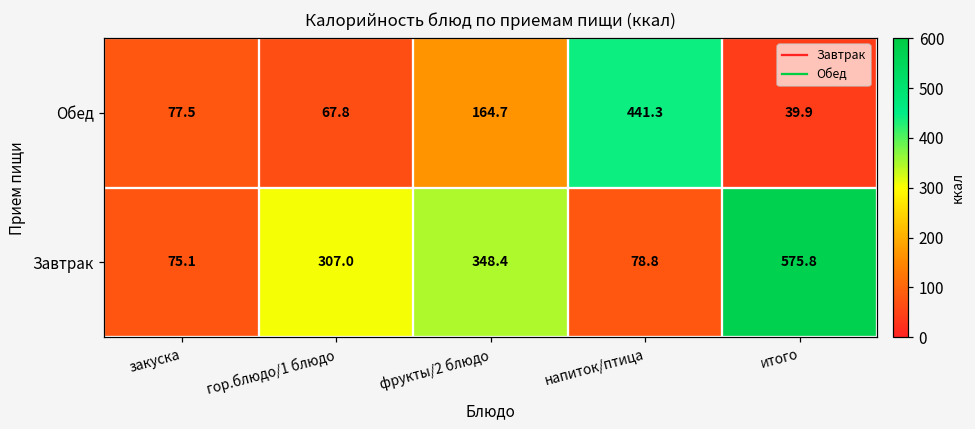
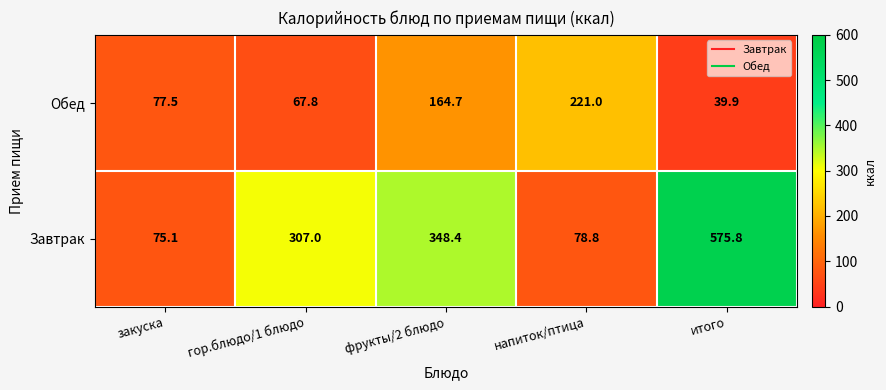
  {
    "Обед": {
      "закуска": 77.5,
      "гор.блюдо/1 блюдо": 67.8,
      "фрукты/2 блюдо": 164.7,
-     "напиток/птица": 441.3,
+     "напиток/птица": 221.0,
      "итого": 39.9
    },
    "Завтрак": {
      "закуска": 75.1,
      "гор.блюдо/1 блюдо": 307.0,
      "фрукты/2 блюдо": 348.4,
      "напиток/птица": 78.8,
      "итого": 575.8
    }
  }
